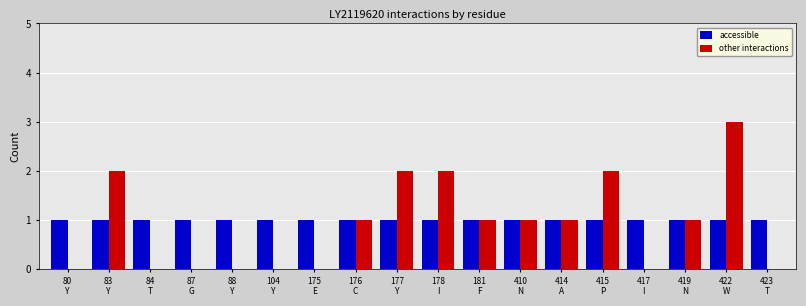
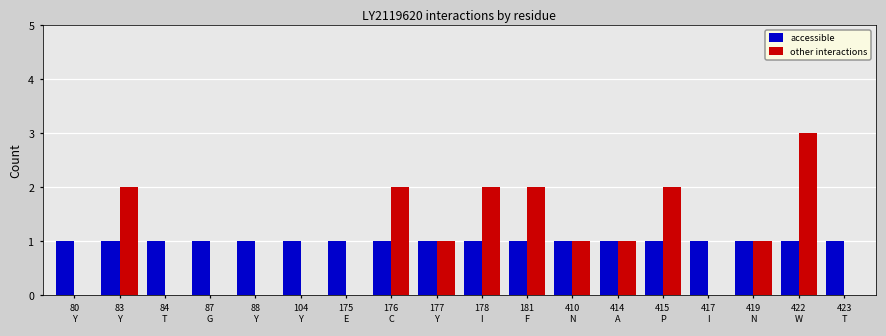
  {
    "accessible": {
      "80 Y": 1,
      "83 Y": 1,
      "84 T": 1,
      "87 G": 1,
      "88 Y": 1,
      "104 Y": 1,
      "175 E": 1,
      "176 C": 1,
      "177 Y": 1,
      "178 I": 1,
      "181 F": 1,
      "410 N": 1,
      "414 A": 1,
      "415 P": 1,
      "417 I": 1,
      "419 N": 1,
      "422 W": 1,
      "423 T": 1
    },
    "other interactions": {
      "80 Y": 0,
      "83 Y": 2,
      "84 T": 0,
      "87 G": 0,
      "88 Y": 0,
      "104 Y": 0,
      "175 E": 0,
-     "176 C": 1,
-     "177 Y": 2,
+     "176 C": 2,
+     "177 Y": 1,
      "178 I": 2,
-     "181 F": 1,
+     "181 F": 2,
      "410 N": 1,
      "414 A": 1,
      "415 P": 2,
      "417 I": 0,
      "419 N": 1,
      "422 W": 3,
      "423 T": 0
    }
  }
